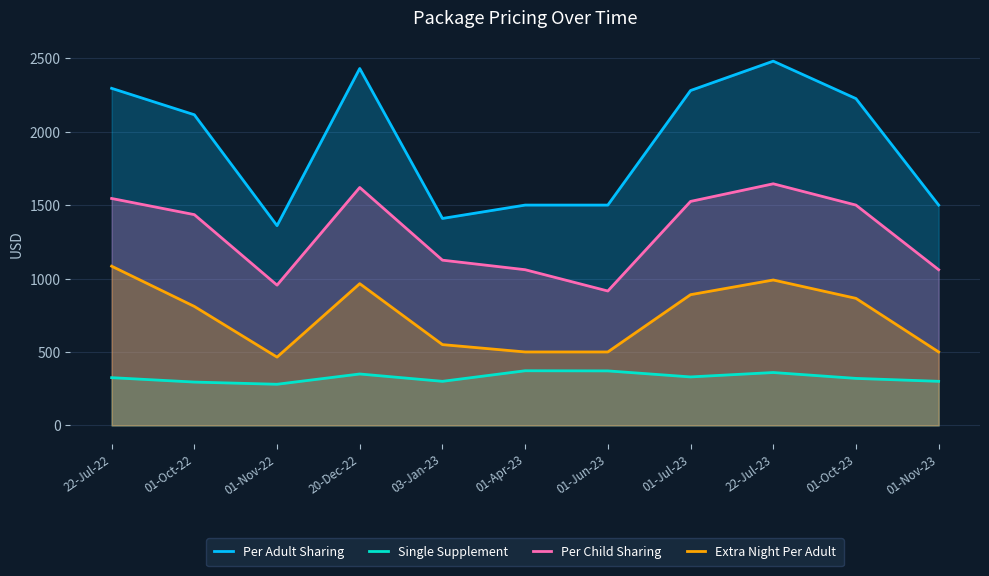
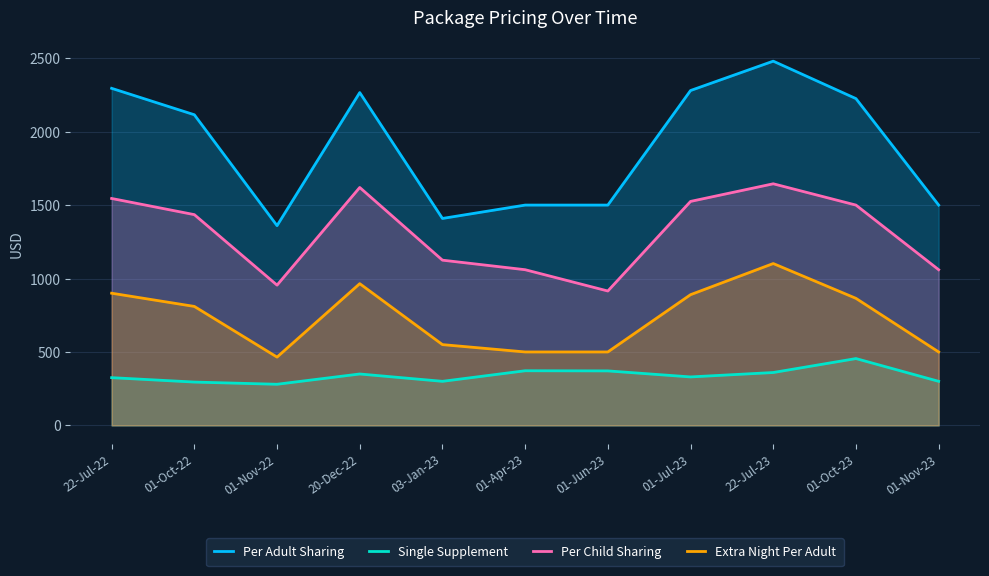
  {
    "Per Adult Sharing": {
      "22-Jul-22": 2300,
      "01-Oct-22": 2120,
      "01-Nov-22": 1360,
-     "20-Dec-22": 2430,
+     "20-Dec-22": 2270,
      "03-Jan-23": 1410,
      "01-Apr-23": 1500,
      "01-Jun-23": 1500,
      "01-Jul-23": 2280,
      "22-Jul-23": 2480,
      "01-Oct-23": 2230,
      "01-Nov-23": 1500
    },
    "Single Supplement": {
      "22-Jul-22": 330,
      "01-Oct-22": 300,
      "01-Nov-22": 280,
      "20-Dec-22": 350,
      "03-Jan-23": 300,
      "01-Apr-23": 370,
      "01-Jun-23": 370,
      "01-Jul-23": 330,
      "22-Jul-23": 360,
-     "01-Oct-23": 320,
+     "01-Oct-23": 460,
      "01-Nov-23": 300
    },
    "Per Child Sharing": {
      "22-Jul-22": 1550,
      "01-Oct-22": 1440,
      "01-Nov-22": 960,
      "20-Dec-22": 1620,
      "03-Jan-23": 1130,
      "01-Apr-23": 1060,
      "01-Jun-23": 920,
      "01-Jul-23": 1530,
      "22-Jul-23": 1650,
      "01-Oct-23": 1500,
      "01-Nov-23": 1060
    },
    "Extra Night Per Adult": {
-     "22-Jul-22": 1080,
+     "22-Jul-22": 900,
      "01-Oct-22": 810,
      "01-Nov-22": 470,
      "20-Dec-22": 970,
      "03-Jan-23": 550,
      "01-Apr-23": 500,
      "01-Jun-23": 500,
      "01-Jul-23": 890,
-     "22-Jul-23": 990,
+     "22-Jul-23": 1100,
      "01-Oct-23": 870,
      "01-Nov-23": 500
    }
  }
